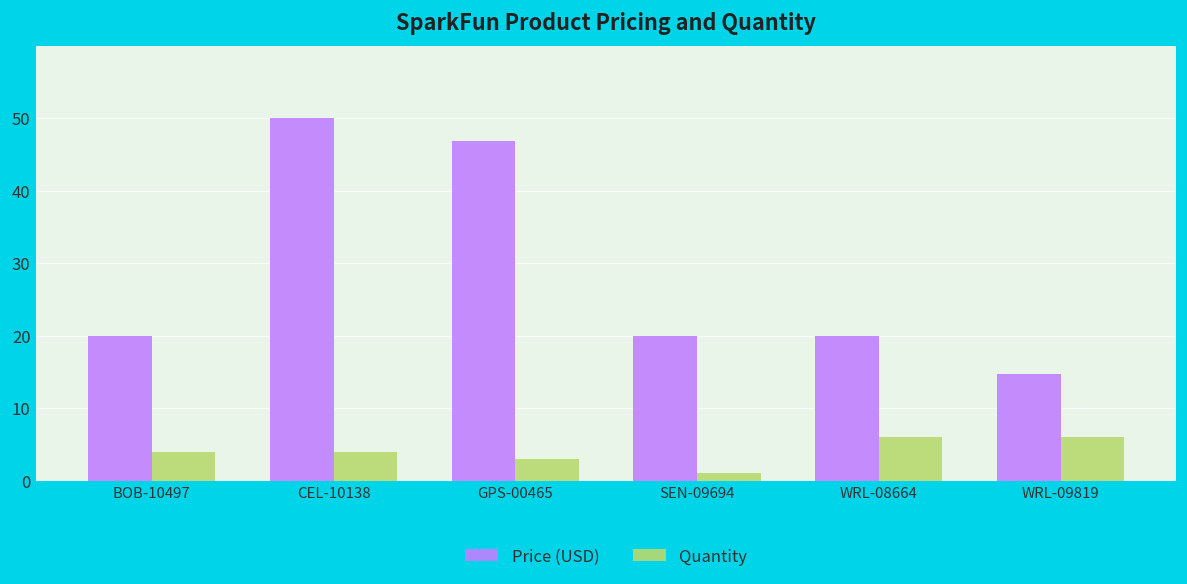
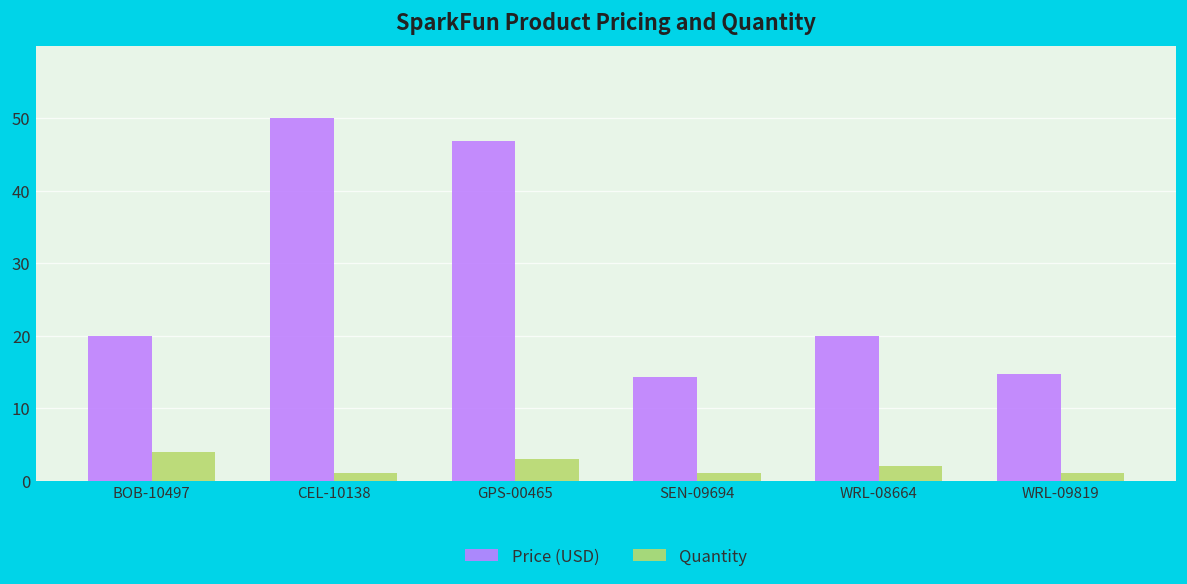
  {
    "Price (USD)": {
      "BOB-10497": 20,
      "CEL-10138": 50,
      "GPS-00465": 47,
-     "SEN-09694": 20,
+     "SEN-09694": 14,
      "WRL-08664": 20,
      "WRL-09819": 15
    },
    "Quantity": {
      "BOB-10497": 4,
-     "CEL-10138": 4,
+     "CEL-10138": 1,
      "GPS-00465": 3,
      "SEN-09694": 1,
-     "WRL-08664": 6,
-     "WRL-09819": 6
+     "WRL-08664": 2,
+     "WRL-09819": 1
    }
  }
